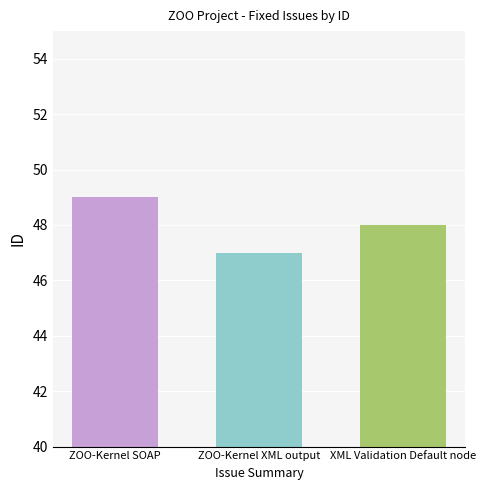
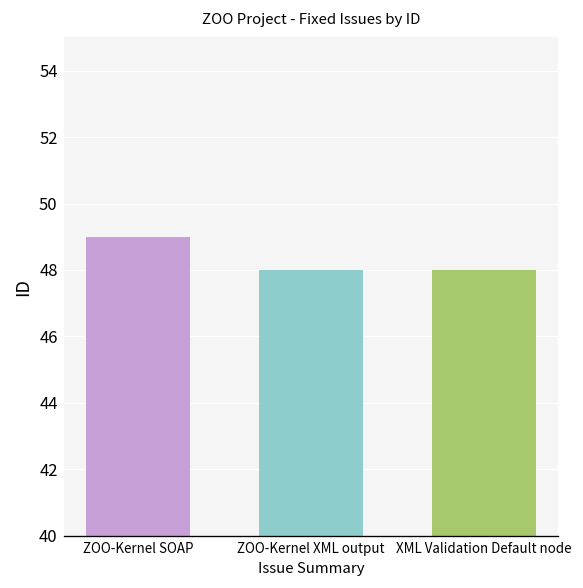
  {
    "ZOO-Kernel SOAP": 49,
-   "ZOO-Kernel XML output": 47,
+   "ZOO-Kernel XML output": 48,
    "XML Validation Default node": 48
  }
